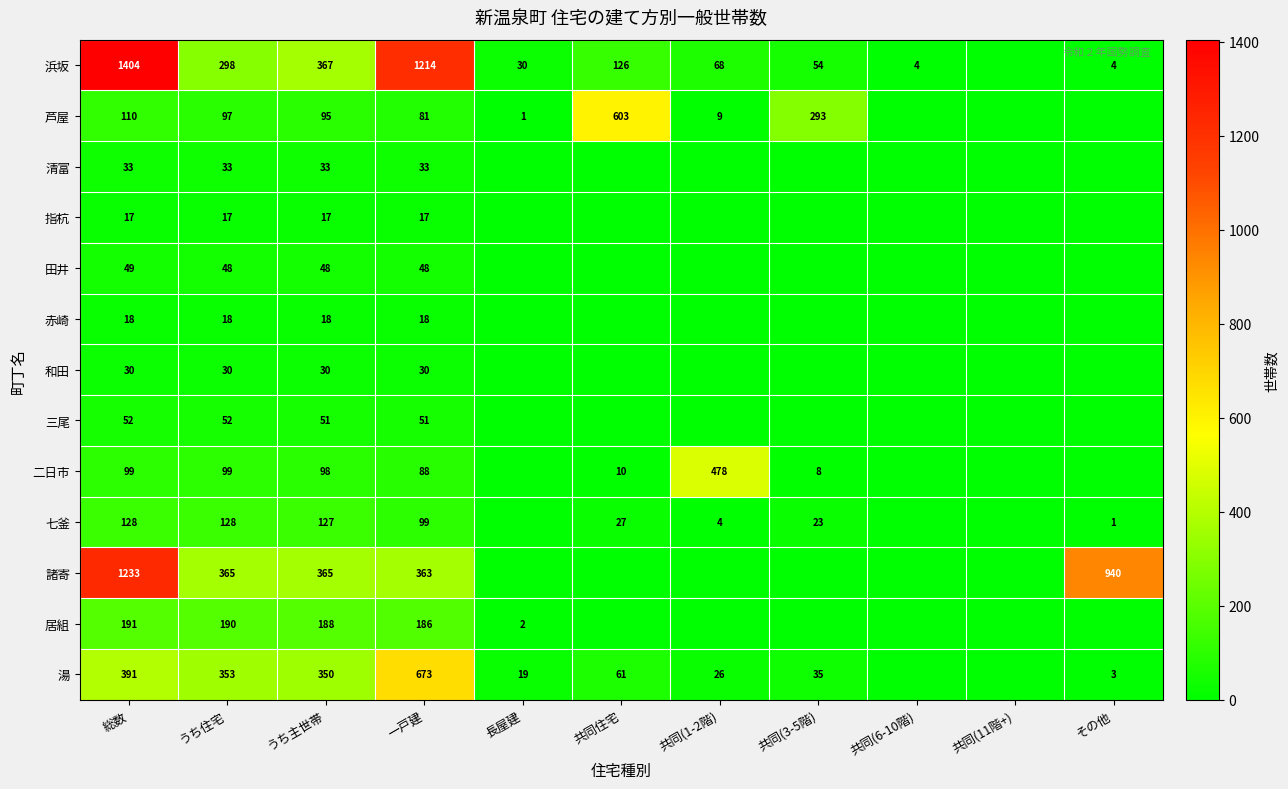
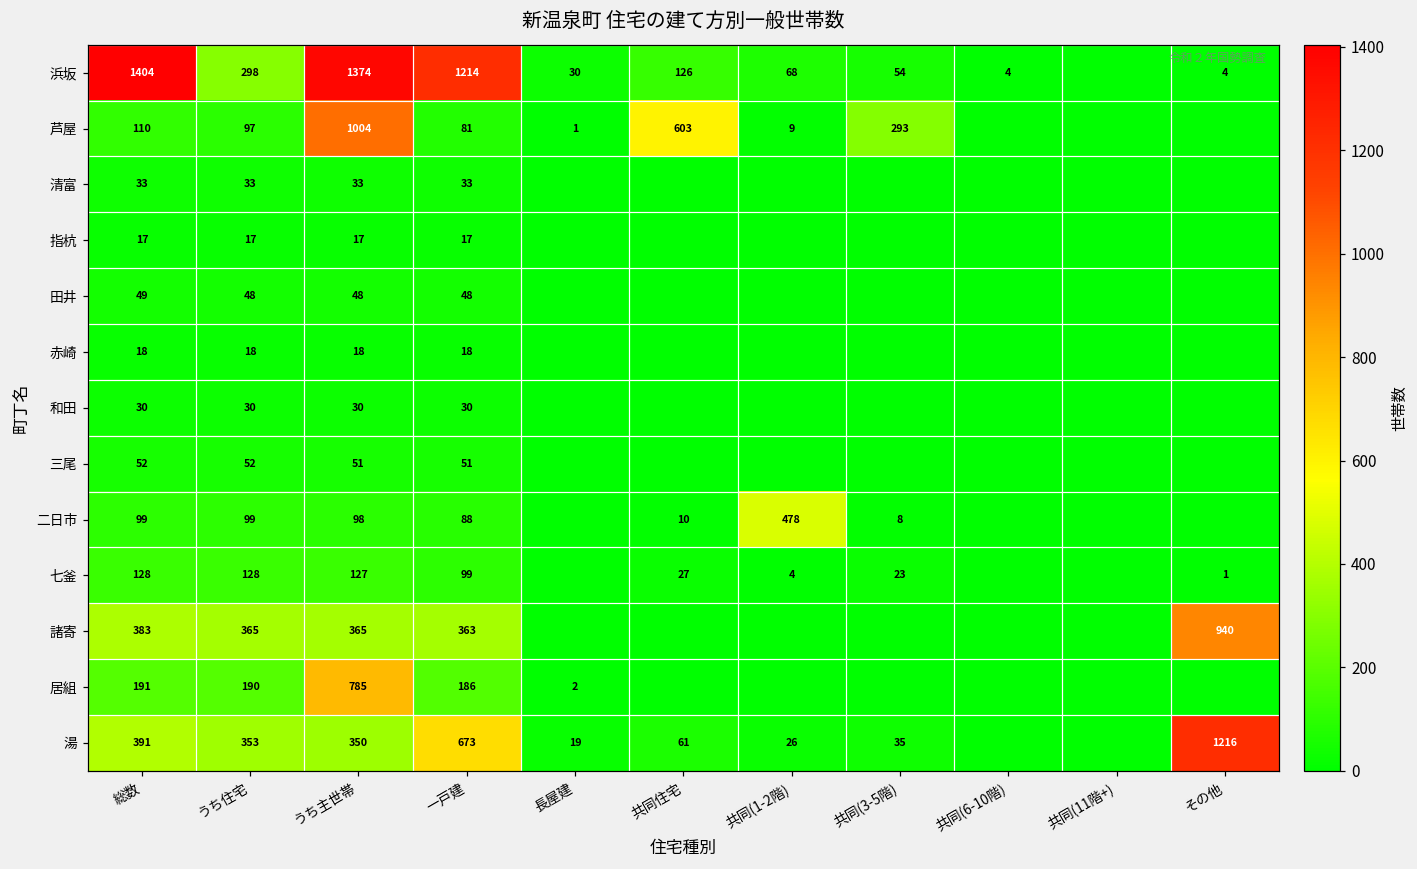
  {
    "浜坂": {
      "総数": 1404,
      "うち住宅": 298,
-     "うち主世帯": 367,
+     "うち主世帯": 1374,
      "一戸建": 1214,
      "長屋建": 30,
      "共同住宅": 126,
      "共同(1-2階)": 68,
      "共同(3-5階)": 54,
      "共同(6-10階)": 4
    },
    "芦屋": {
      "総数": 110,
      "うち住宅": 97,
-     "うち主世帯": 95,
+     "うち主世帯": 1004,
      "一戸建": 81,
      "長屋建": 1,
      "共同住宅": 603,
      "共同(1-2階)": 9,
      "共同(3-5階)": 293
    },
    "清富": {
      "総数": 33,
      "うち住宅": 33,
      "うち主世帯": 33,
      "一戸建": 33
    },
    "指杭": {
      "総数": 17,
      "うち住宅": 17,
      "うち主世帯": 17,
      "一戸建": 17
    },
    "田井": {
      "総数": 49,
      "うち住宅": 48,
      "うち主世帯": 48,
      "一戸建": 48
    },
    "赤崎": {
      "総数": 18,
      "うち住宅": 18,
      "うち主世帯": 18,
      "一戸建": 18
    },
    "和田": {
      "総数": 30,
      "うち住宅": 30,
      "うち主世帯": 30,
      "一戸建": 30
    },
    "三尾": {
      "総数": 52,
      "うち住宅": 52,
      "うち主世帯": 51,
      "一戸建": 51
    },
    "二日市": {
      "総数": 99,
      "うち住宅": 99,
      "うち主世帯": 98,
      "一戸建": 88,
      "共同住宅": 10,
      "共同(1-2階)": 478,
      "共同(3-5階)": 8
    },
    "七釜": {
      "総数": 128,
      "うち住宅": 128,
      "うち主世帯": 127,
      "一戸建": 99,
      "共同住宅": 27,
      "共同(1-2階)": 4,
      "共同(3-5階)": 23,
      "その他": 1
    },
    "諸寄": {
-     "総数": 1233,
+     "総数": 383,
      "うち住宅": 365,
      "うち主世帯": 365,
      "一戸建": 363,
      "その他": 940
    },
    "居組": {
      "総数": 191,
      "うち住宅": 190,
-     "うち主世帯": 188,
+     "うち主世帯": 785,
      "一戸建": 186,
      "長屋建": 2
    },
    "湯": {
      "総数": 391,
      "うち住宅": 353,
      "うち主世帯": 350,
      "一戸建": 673,
      "長屋建": 19,
      "共同住宅": 61,
      "共同(1-2階)": 26,
      "共同(3-5階)": 35,
-     "その他": 3
+     "その他": 1216
    }
  }
